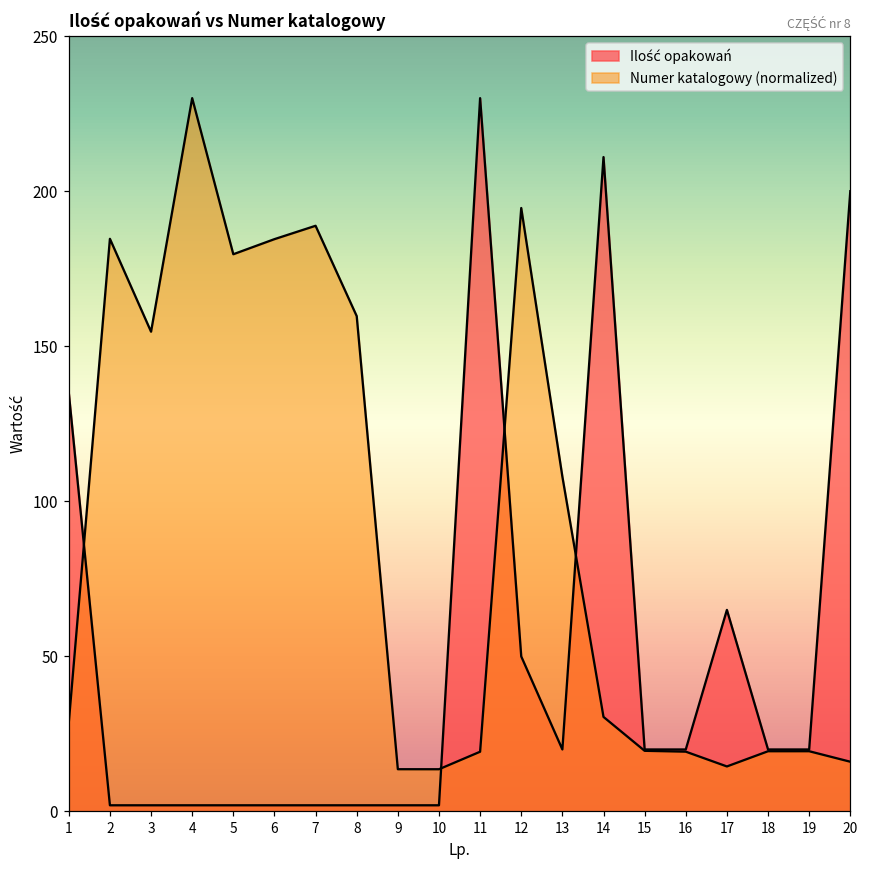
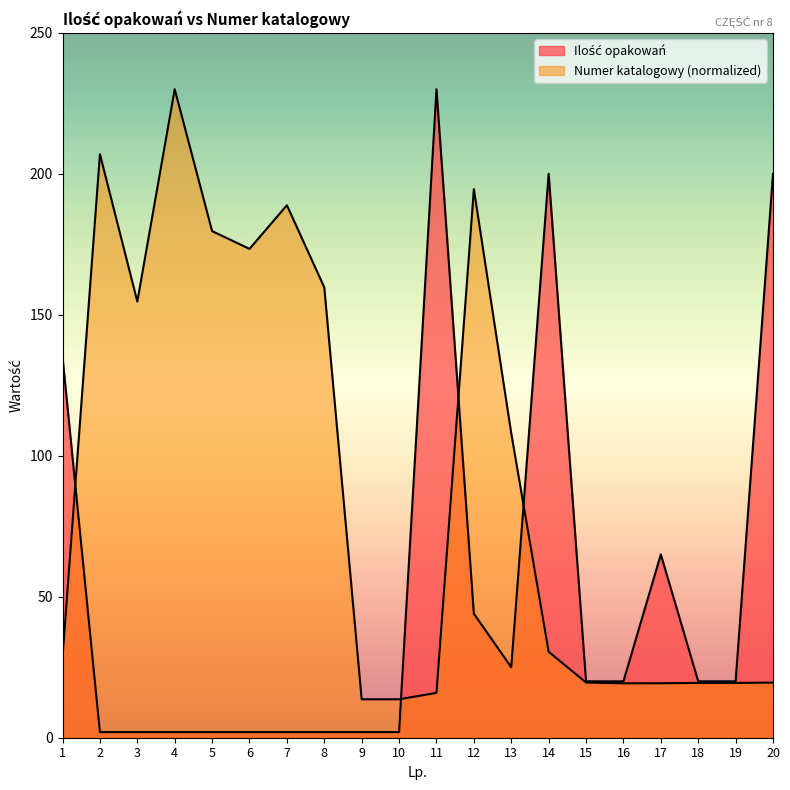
  {
    "Ilość opakowań": {
      "1": 135,
      "2": 2,
      "3": 2,
      "4": 2,
      "5": 2,
      "6": 2,
      "7": 2,
      "8": 2,
      "9": 2,
      "10": 2,
      "11": 230,
-     "12": 50,
-     "13": 20,
-     "14": 211,
+     "12": 44,
+     "13": 25,
+     "14": 200,
      "17": 65,
      "20": 200
    },
    "Numer katalogowy (normalized)": {
      "1": 29,
-     "2": 185,
+     "2": 207,
      "3": 155,
      "4": 230,
      "5": 180,
-     "6": 185,
+     "6": 173,
      "7": 189,
      "8": 160,
      "9": 14,
      "10": 14,
-     "11": 19,
+     "11": 16,
      "12": 195,
      "13": 108,
      "14": 30,
-     "17": 15,
-     "20": 16
+     "17": 19,
+     "20": 20
    }
  }
